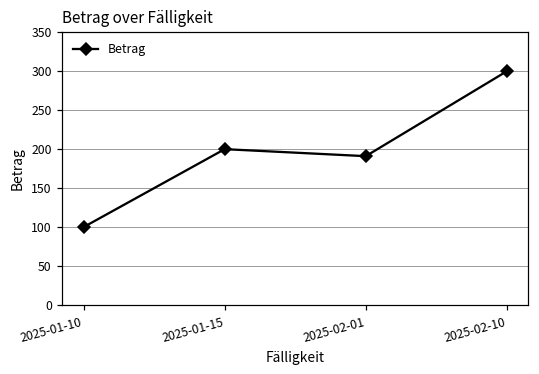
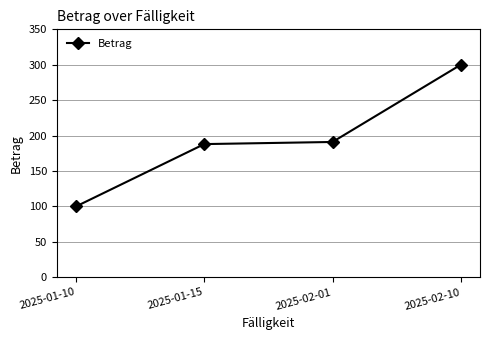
  {
    "2025-01-10": 100,
-   "2025-01-15": 200,
+   "2025-01-15": 190,
    "2025-02-01": 190,
    "2025-02-10": 300
  }
